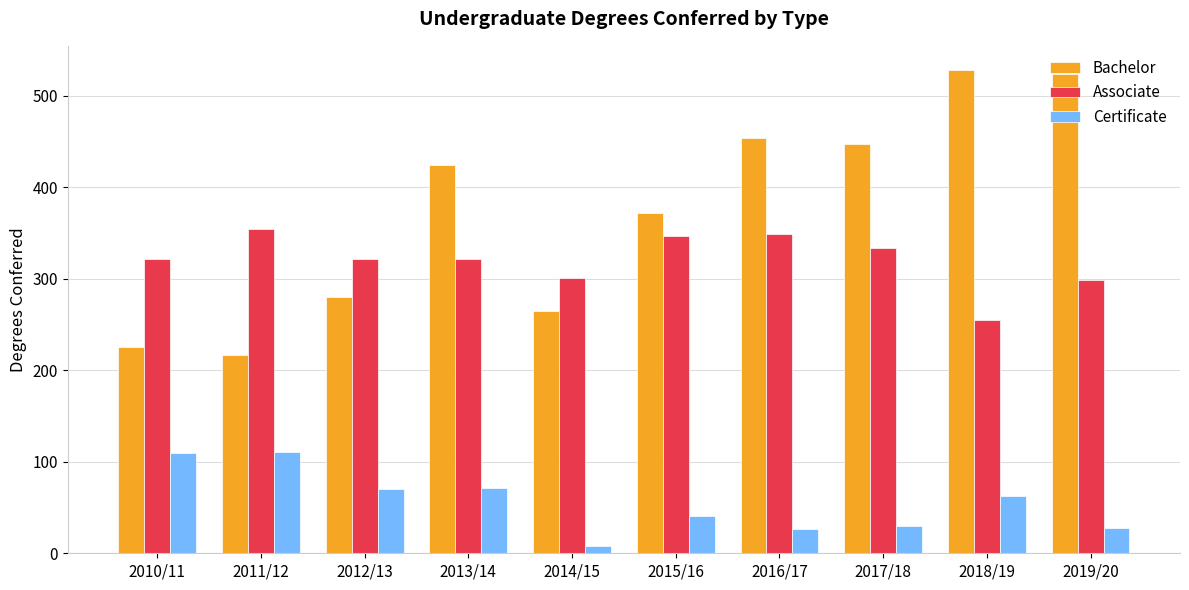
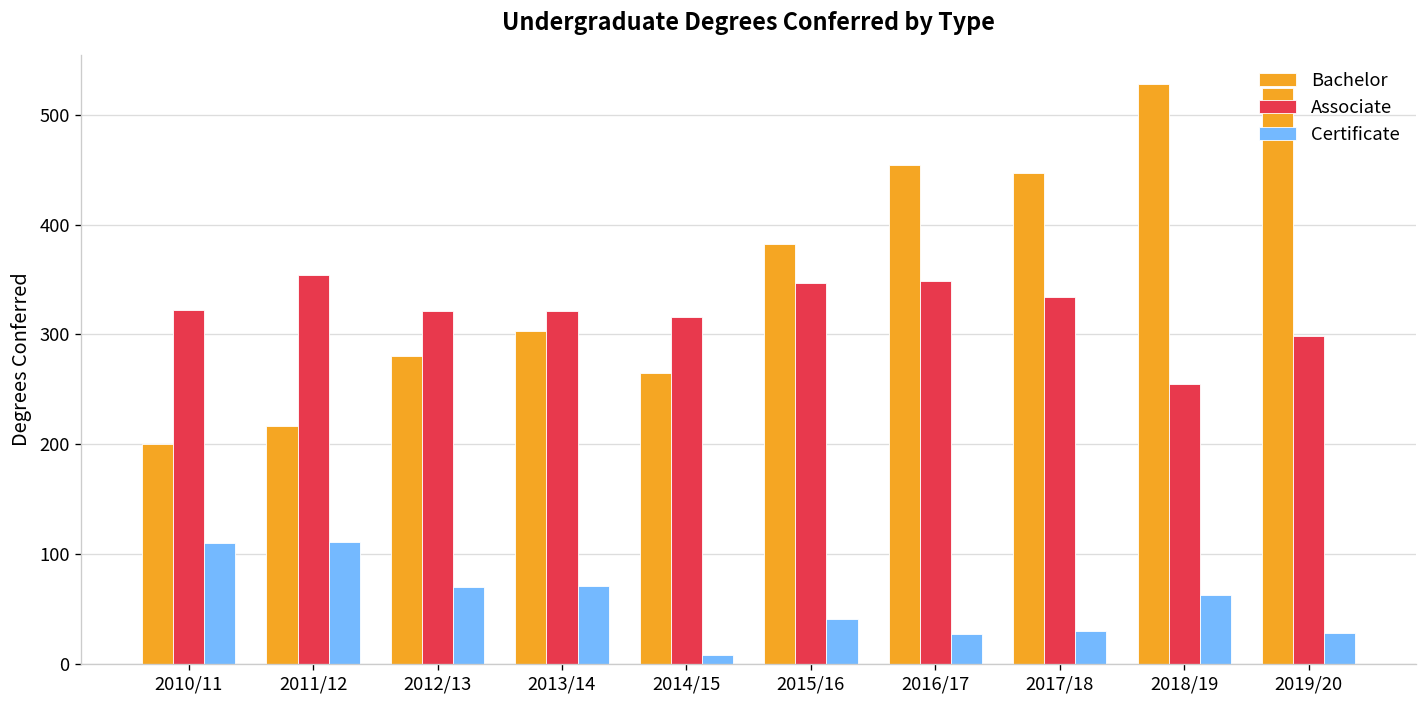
  {
    "Bachelor": {
-     "2010/11": 230,
+     "2010/11": 200,
      "2011/12": 220,
      "2012/13": 280,
-     "2013/14": 420,
+     "2013/14": 300,
      "2014/15": 270,
-     "2015/16": 370,
+     "2015/16": 380,
      "2016/17": 450,
      "2017/18": 450,
      "2018/19": 530,
      "2019/20": 520
    },
    "Associate": {
      "2010/11": 320,
      "2011/12": 350,
      "2012/13": 320,
      "2013/14": 320,
-     "2014/15": 300,
+     "2014/15": 320,
      "2015/16": 350,
      "2016/17": 350,
      "2017/18": 330,
      "2018/19": 260,
      "2019/20": 300
    },
    "Certificate": {
      "2010/11": 110,
      "2011/12": 110,
      "2012/13": 70,
      "2013/14": 70,
      "2014/15": 10,
      "2015/16": 40,
      "2016/17": 30,
      "2017/18": 30,
      "2018/19": 60,
      "2019/20": 30
    }
  }
